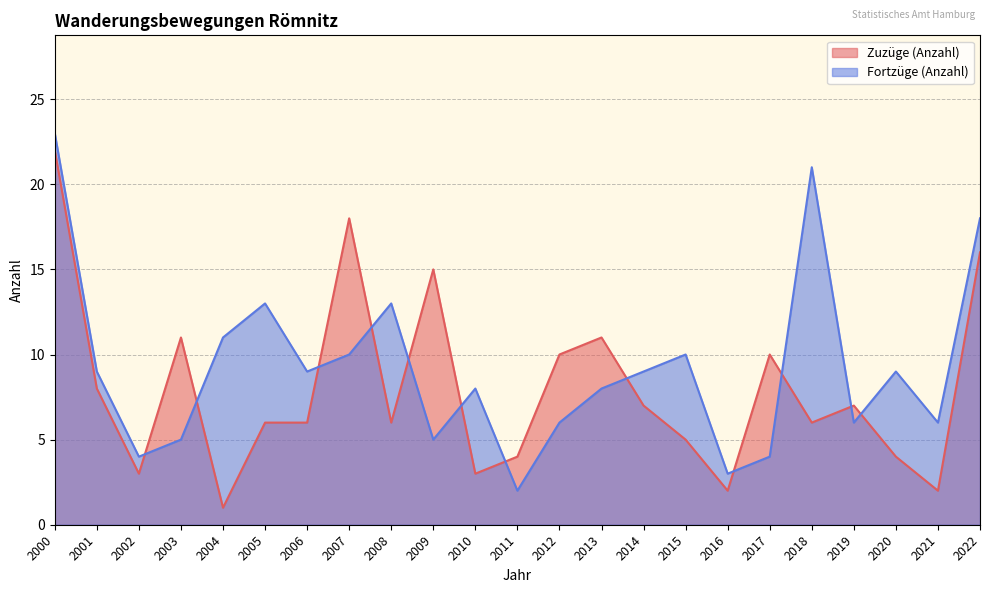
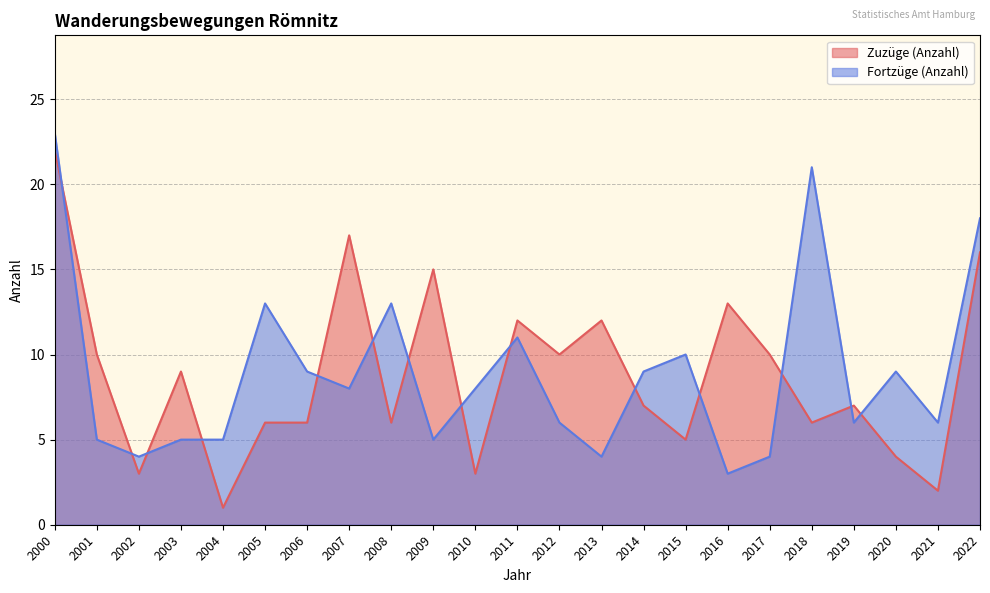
  {
    "Zuzüge (Anzahl)": {
      "2000": 22,
-     "2001": 8,
+     "2001": 10,
      "2002": 3,
-     "2003": 11,
+     "2003": 9,
      "2004": 1,
      "2005": 6,
      "2006": 6,
-     "2007": 18,
+     "2007": 17,
      "2008": 6,
      "2009": 15,
      "2010": 3,
-     "2011": 4,
+     "2011": 12,
      "2012": 10,
-     "2013": 11,
+     "2013": 12,
      "2014": 7,
      "2015": 5,
-     "2016": 2,
+     "2016": 13,
      "2017": 10,
      "2018": 6,
      "2019": 7,
      "2020": 4,
      "2021": 2,
      "2022": 16
    },
    "Fortzüge (Anzahl)": {
      "2000": 23,
-     "2001": 9,
+     "2001": 5,
      "2002": 4,
      "2003": 5,
-     "2004": 11,
+     "2004": 5,
      "2005": 13,
      "2006": 9,
-     "2007": 10,
+     "2007": 8,
      "2008": 13,
      "2009": 5,
      "2010": 8,
-     "2011": 2,
+     "2011": 11,
      "2012": 6,
-     "2013": 8,
+     "2013": 4,
      "2014": 9,
      "2015": 10,
      "2016": 3,
      "2017": 4,
      "2018": 21,
      "2019": 6,
      "2020": 9,
      "2021": 6,
      "2022": 18
    }
  }
